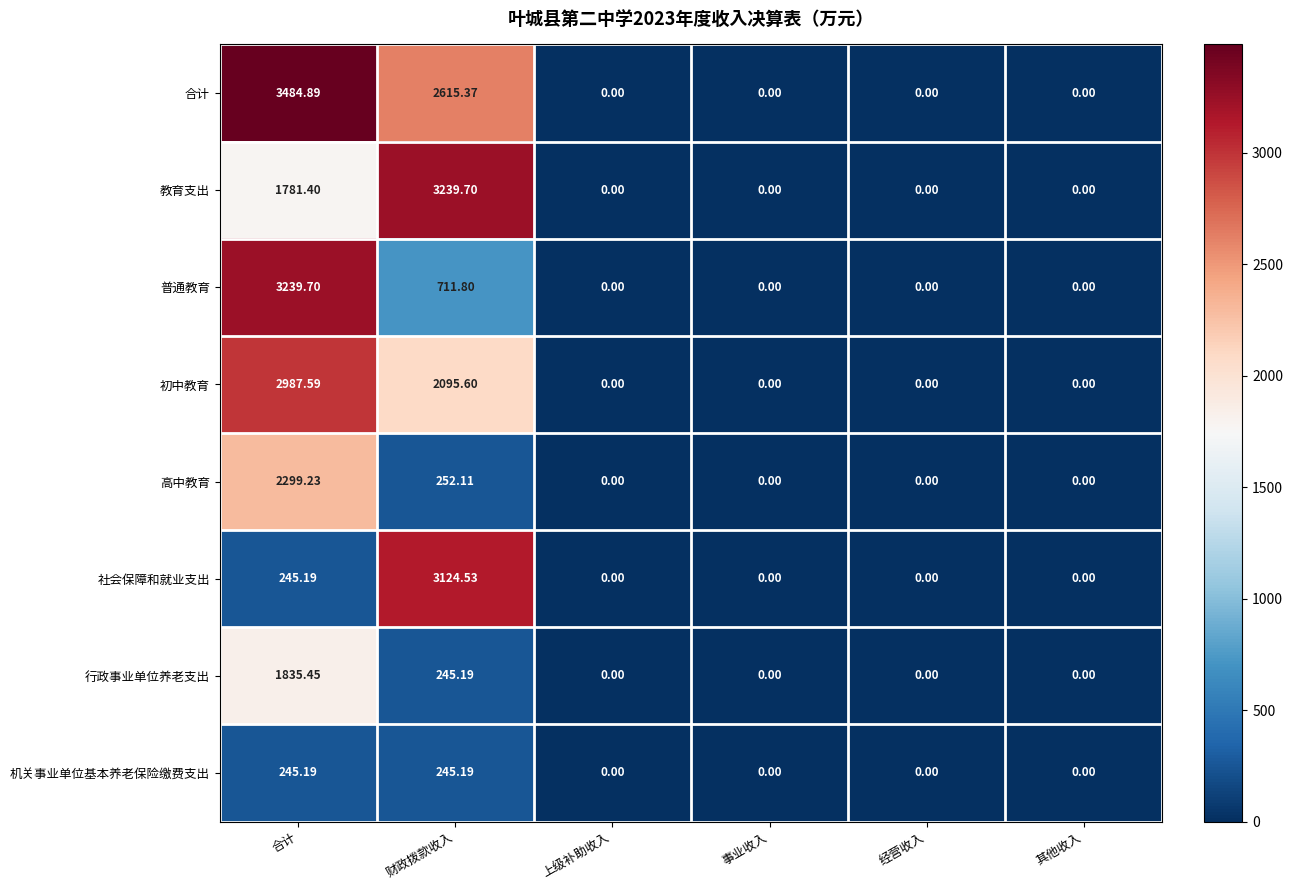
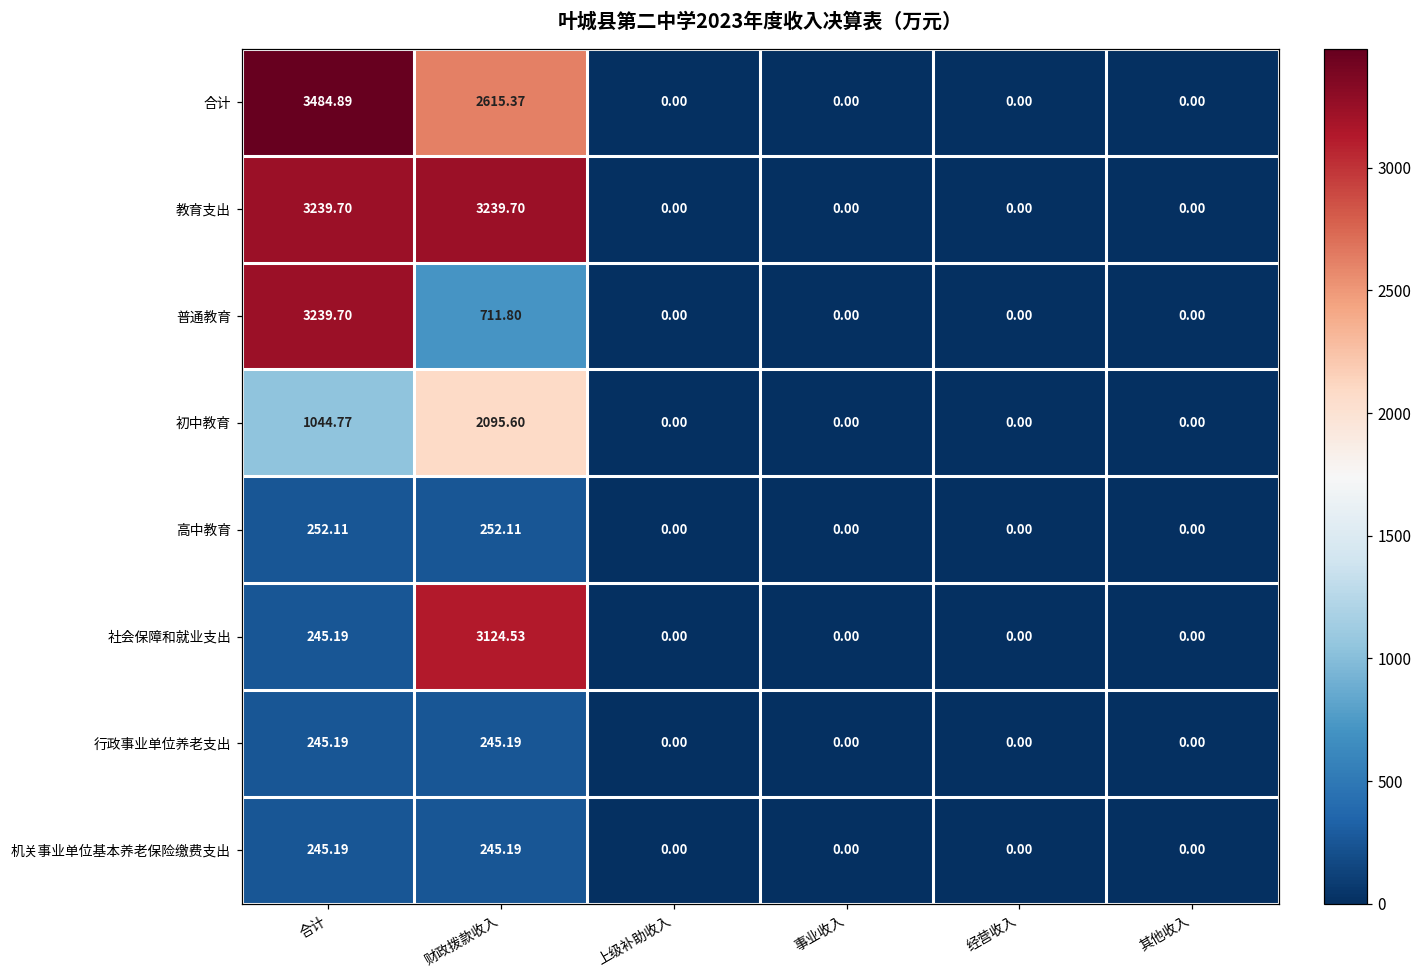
  {
    "合计": {
      "合计": 3484.89,
      "财政拨款收入": 2615.37,
      "上级补助收入": 0.00,
      "事业收入": 0.00,
      "经营收入": 0.00,
      "其他收入": 0.00
    },
    "教育支出": {
-     "合计": 1781.40,
+     "合计": 3239.70,
      "财政拨款收入": 3239.70,
      "上级补助收入": 0.00,
      "事业收入": 0.00,
      "经营收入": 0.00,
      "其他收入": 0.00
    },
    "普通教育": {
      "合计": 3239.70,
      "财政拨款收入": 711.80,
      "上级补助收入": 0.00,
      "事业收入": 0.00,
      "经营收入": 0.00,
      "其他收入": 0.00
    },
    "初中教育": {
-     "合计": 2987.59,
+     "合计": 1044.77,
      "财政拨款收入": 2095.60,
      "上级补助收入": 0.00,
      "事业收入": 0.00,
      "经营收入": 0.00,
      "其他收入": 0.00
    },
    "高中教育": {
-     "合计": 2299.23,
+     "合计": 252.11,
      "财政拨款收入": 252.11,
      "上级补助收入": 0.00,
      "事业收入": 0.00,
      "经营收入": 0.00,
      "其他收入": 0.00
    },
    "社会保障和就业支出": {
      "合计": 245.19,
      "财政拨款收入": 3124.53,
      "上级补助收入": 0.00,
      "事业收入": 0.00,
      "经营收入": 0.00,
      "其他收入": 0.00
    },
    "行政事业单位养老支出": {
-     "合计": 1835.45,
+     "合计": 245.19,
      "财政拨款收入": 245.19,
      "上级补助收入": 0.00,
      "事业收入": 0.00,
      "经营收入": 0.00,
      "其他收入": 0.00
    },
    "机关事业单位基本养老保险缴费支出": {
      "合计": 245.19,
      "财政拨款收入": 245.19,
      "上级补助收入": 0.00,
      "事业收入": 0.00,
      "经营收入": 0.00,
      "其他收入": 0.00
    }
  }
